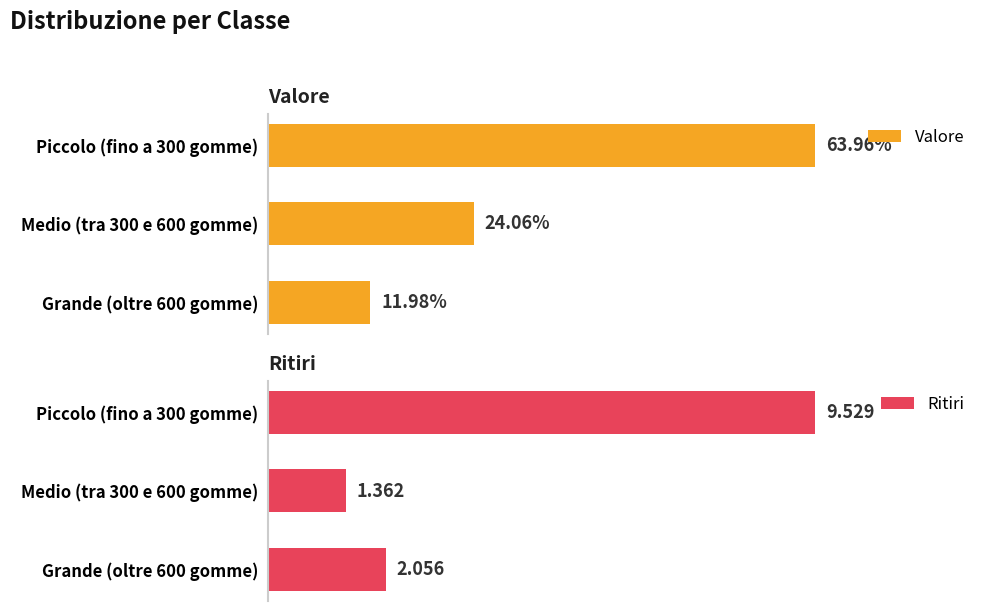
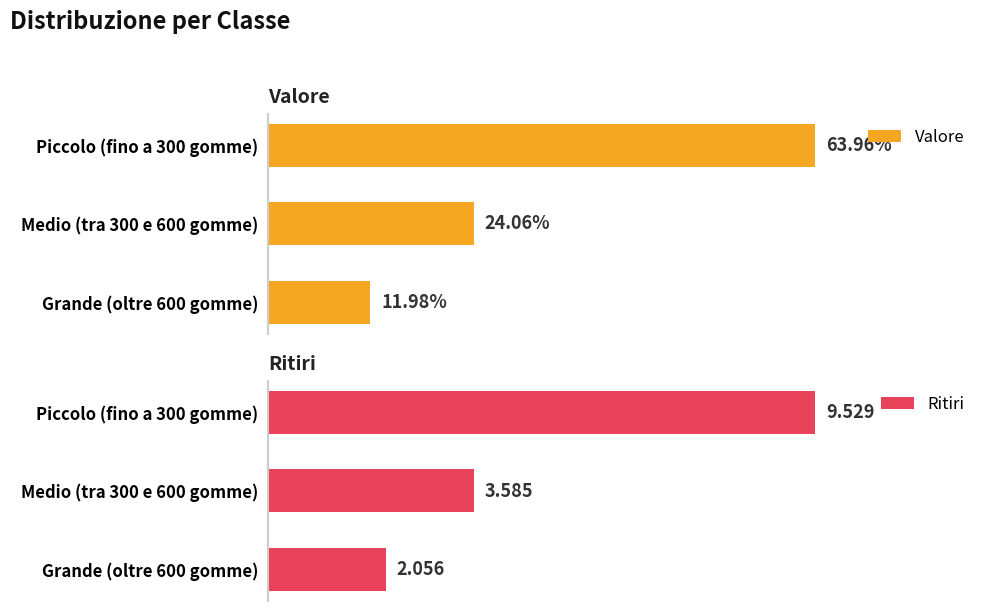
  {
    "Valore": {
      "Medio (tra 300 e 600 gomme)": "24.06%",
      "Grande (oltre 600 gomme)": "11.98%"
    },
    "Ritiri": {
-     "Medio (tra 300 e 600 gomme)": "1.362",
+     "Medio (tra 300 e 600 gomme)": "3.585",
      "Grande (oltre 600 gomme)": "2.056"
    }
  }
